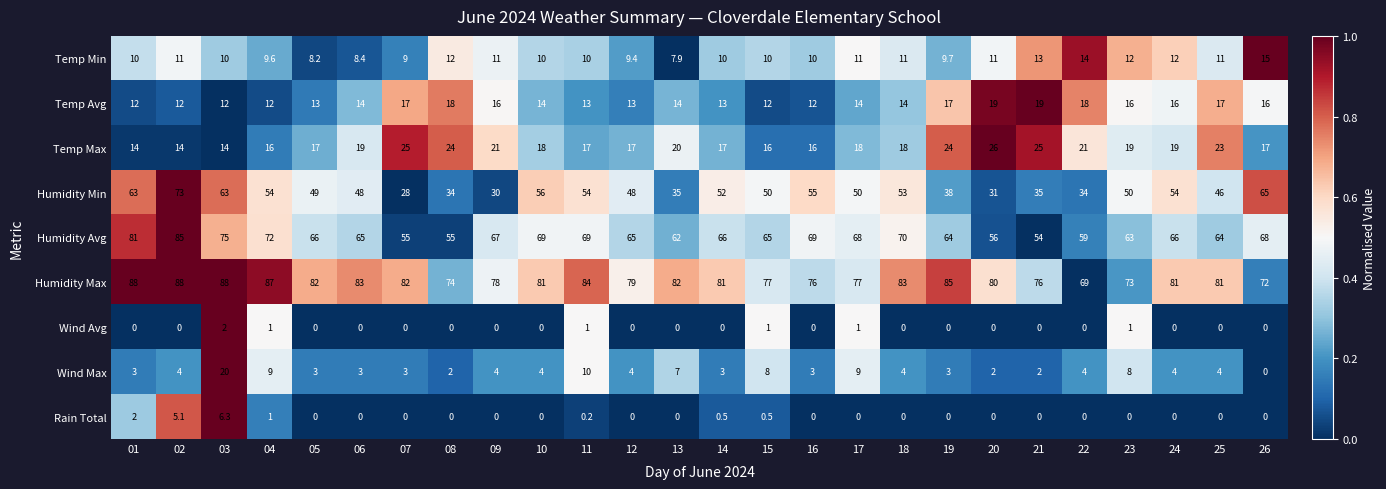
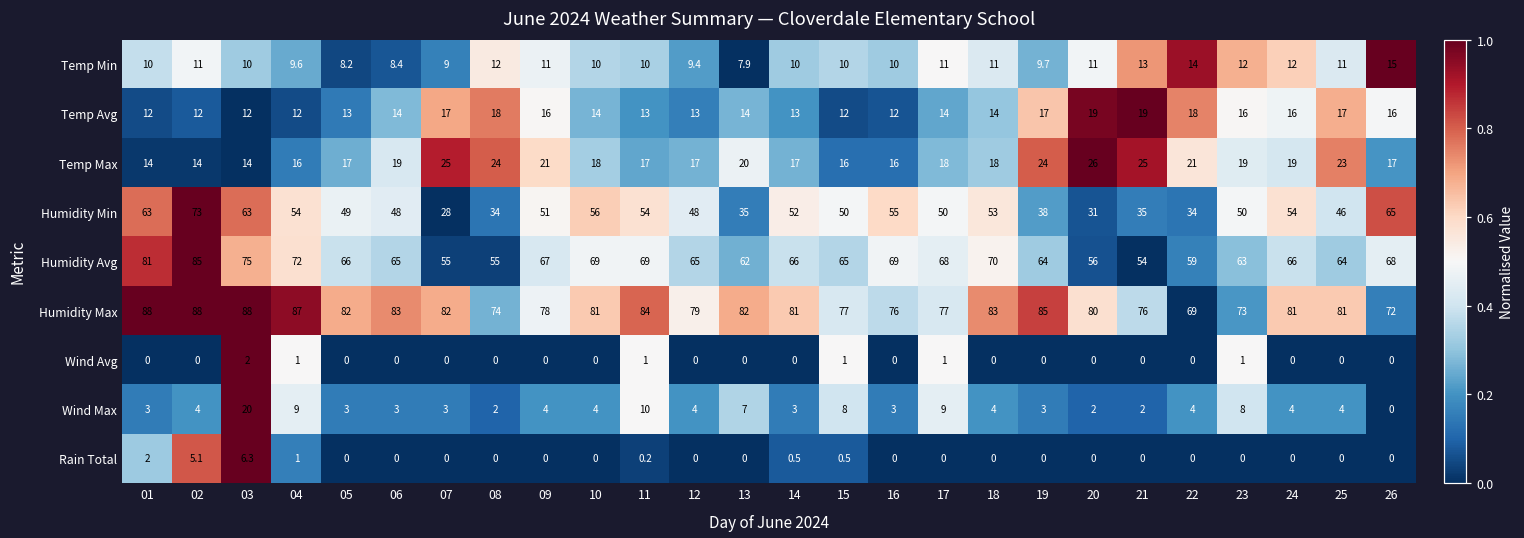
  {
    "Humidity Min": {
      "01": 63,
      "02": 73,
      "03": 63,
      "04": 54,
      "05": 49,
      "06": 48,
      "07": 28,
      "08": 34,
-     "09": 30,
+     "09": 51,
      "10": 56,
      "11": 54,
      "12": 48,
      "13": 35,
      "14": 52,
      "15": 50,
      "16": 55,
      "17": 50,
      "18": 53,
      "19": 38,
      "20": 31,
      "21": 35,
      "22": 34,
      "23": 50,
      "24": 54,
      "25": 46,
      "26": 65
    }
  }
